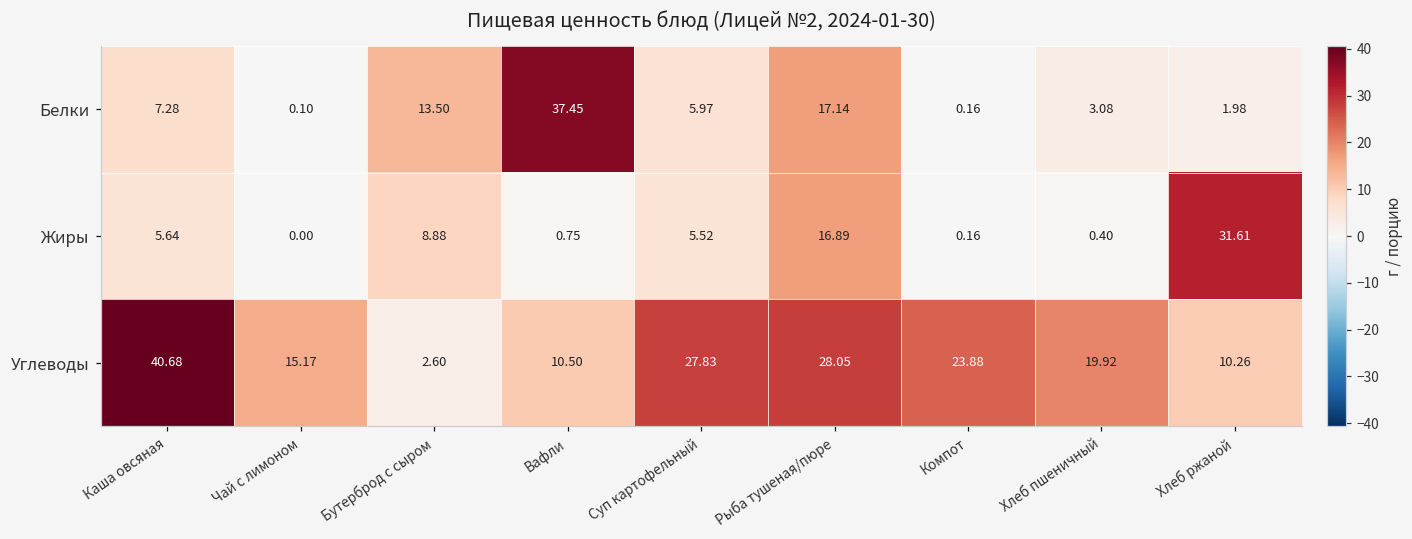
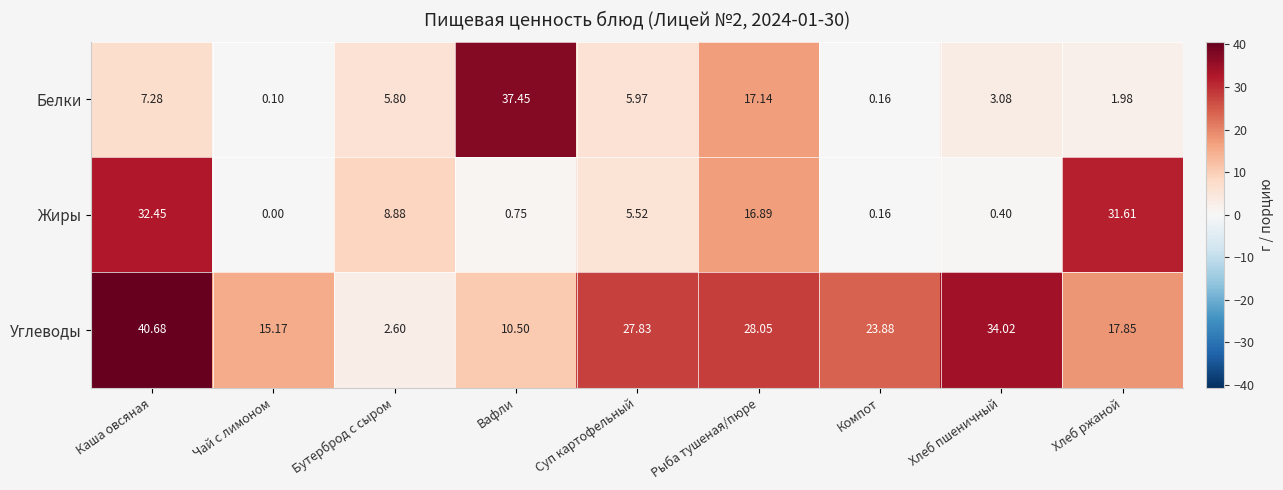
  {
    "Белки": {
      "Каша овсяная": 7.28,
      "Чай с лимоном": 0.10,
-     "Бутерброд с сыром": 13.50,
+     "Бутерброд с сыром": 5.80,
      "Вафли": 37.45,
      "Суп картофельный": 5.97,
      "Рыба тушеная/пюре": 17.14,
      "Компот": 0.16,
      "Хлеб пшеничный": 3.08,
      "Хлеб ржаной": 1.98
    },
    "Жиры": {
-     "Каша овсяная": 5.64,
+     "Каша овсяная": 32.45,
      "Чай с лимоном": 0.00,
      "Бутерброд с сыром": 8.88,
      "Вафли": 0.75,
      "Суп картофельный": 5.52,
      "Рыба тушеная/пюре": 16.89,
      "Компот": 0.16,
      "Хлеб пшеничный": 0.40,
      "Хлеб ржаной": 31.61
    },
    "Углеводы": {
      "Каша овсяная": 40.68,
      "Чай с лимоном": 15.17,
      "Бутерброд с сыром": 2.60,
      "Вафли": 10.50,
      "Суп картофельный": 27.83,
      "Рыба тушеная/пюре": 28.05,
      "Компот": 23.88,
-     "Хлеб пшеничный": 19.92,
-     "Хлеб ржаной": 10.26
+     "Хлеб пшеничный": 34.02,
+     "Хлеб ржаной": 17.85
    }
  }
